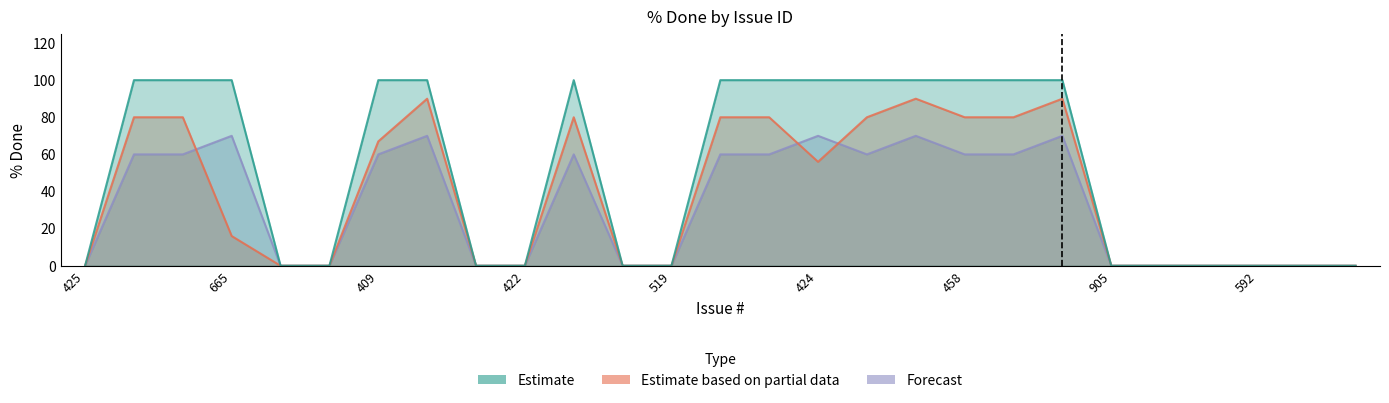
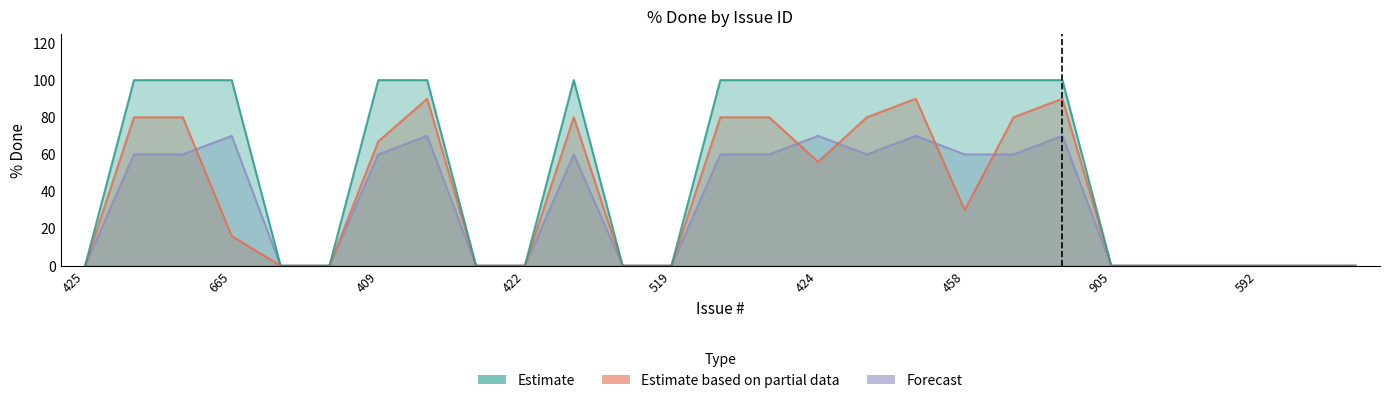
  {
    "Estimate based on partial data": {
      "665": 16,
      "409": 67,
      "424": 56,
-     "458": 80
+     "458": 30
    }
  }
